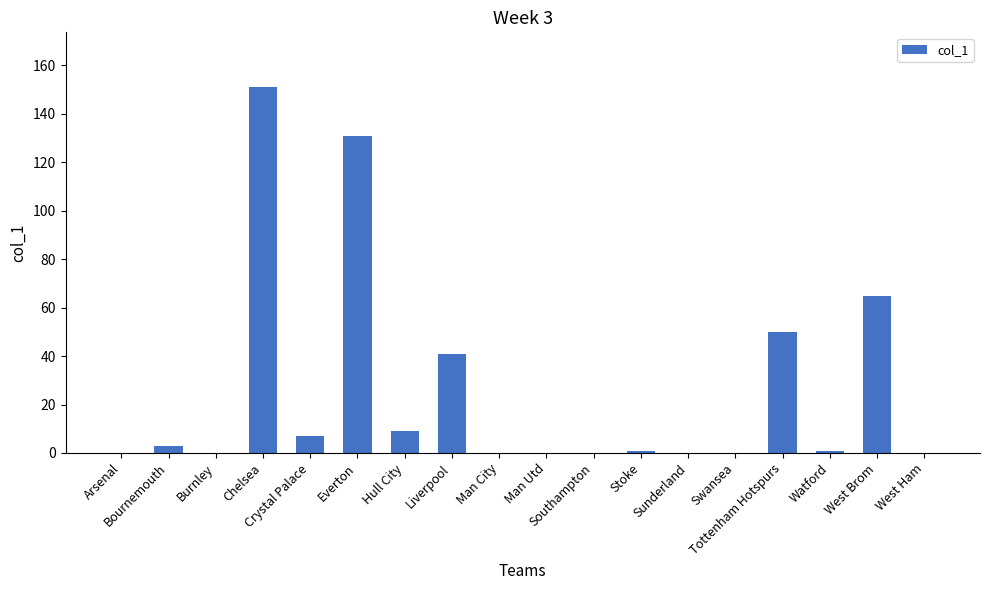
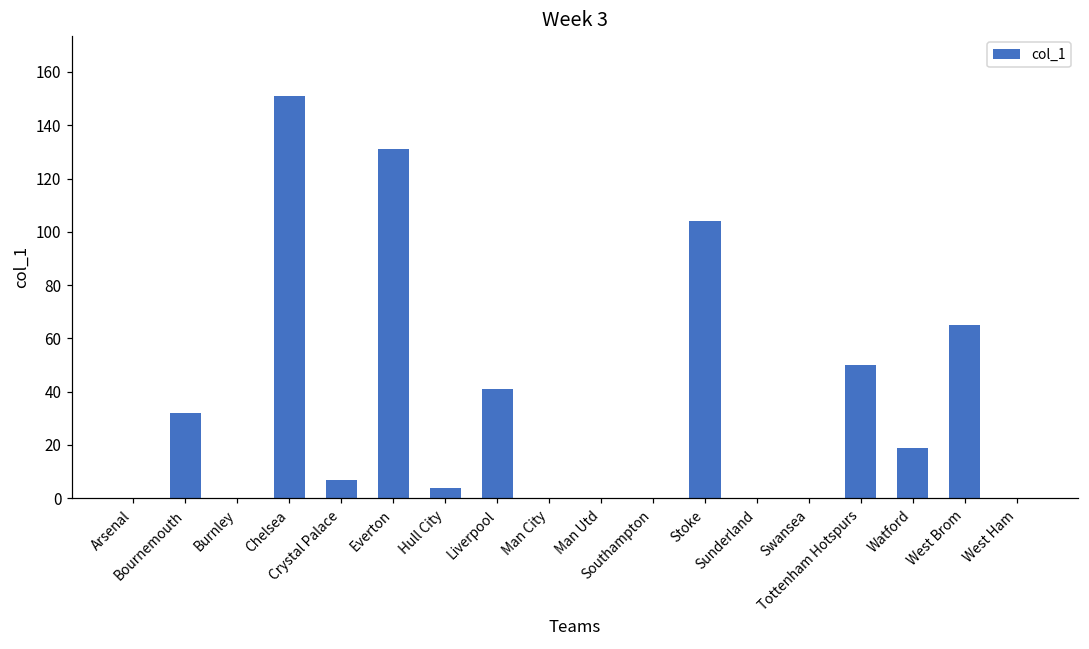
  {
    "Arsenal": 0,
-   "Bournemouth": 3,
+   "Bournemouth": 32,
    "Burnley": 0,
    "Chelsea": 151,
    "Crystal Palace": 7,
    "Everton": 131,
-   "Hull City": 9,
+   "Hull City": 4,
    "Liverpool": 41,
    "Man City": 0,
    "Man Utd": 0,
    "Southampton": 0,
-   "Stoke": 1,
+   "Stoke": 104,
    "Sunderland": 0,
    "Swansea": 0,
    "Tottenham Hotspurs": 50,
-   "Watford": 1,
+   "Watford": 19,
    "West Brom": 65,
    "West Ham": 0
  }
